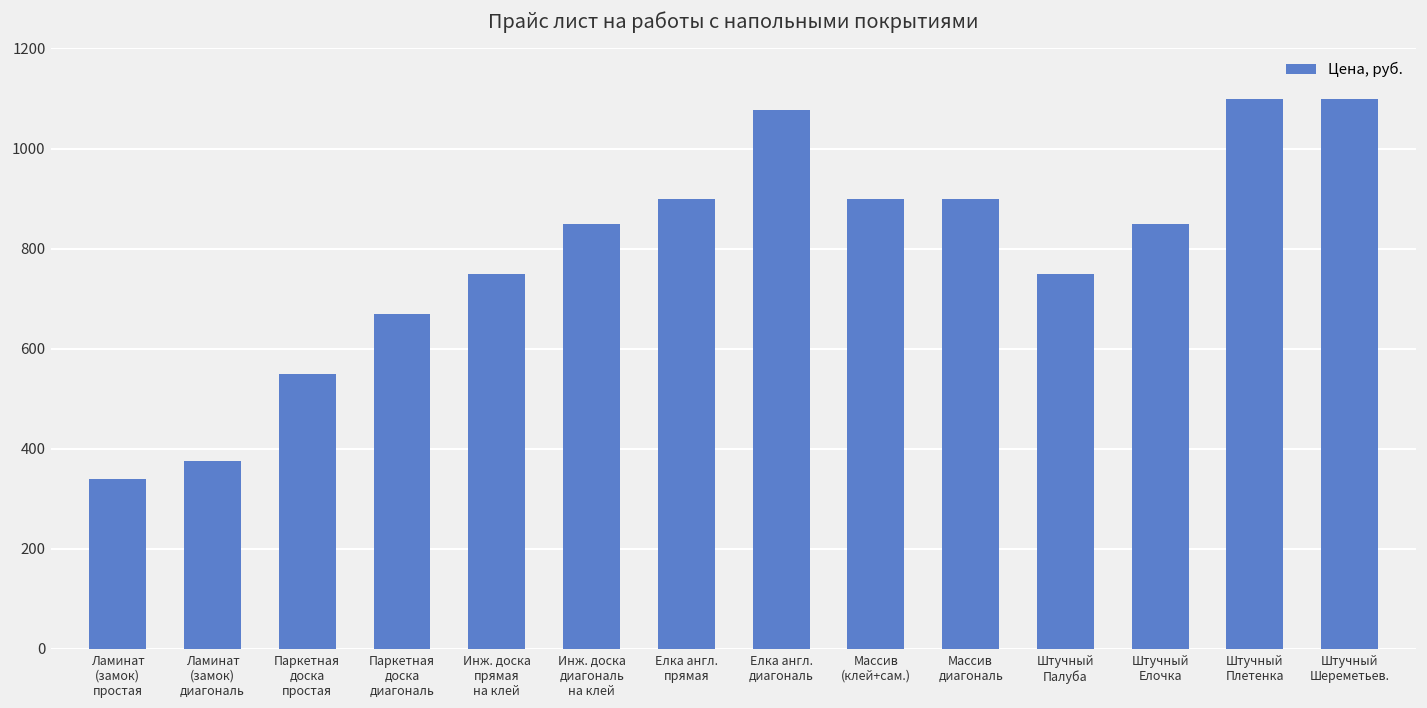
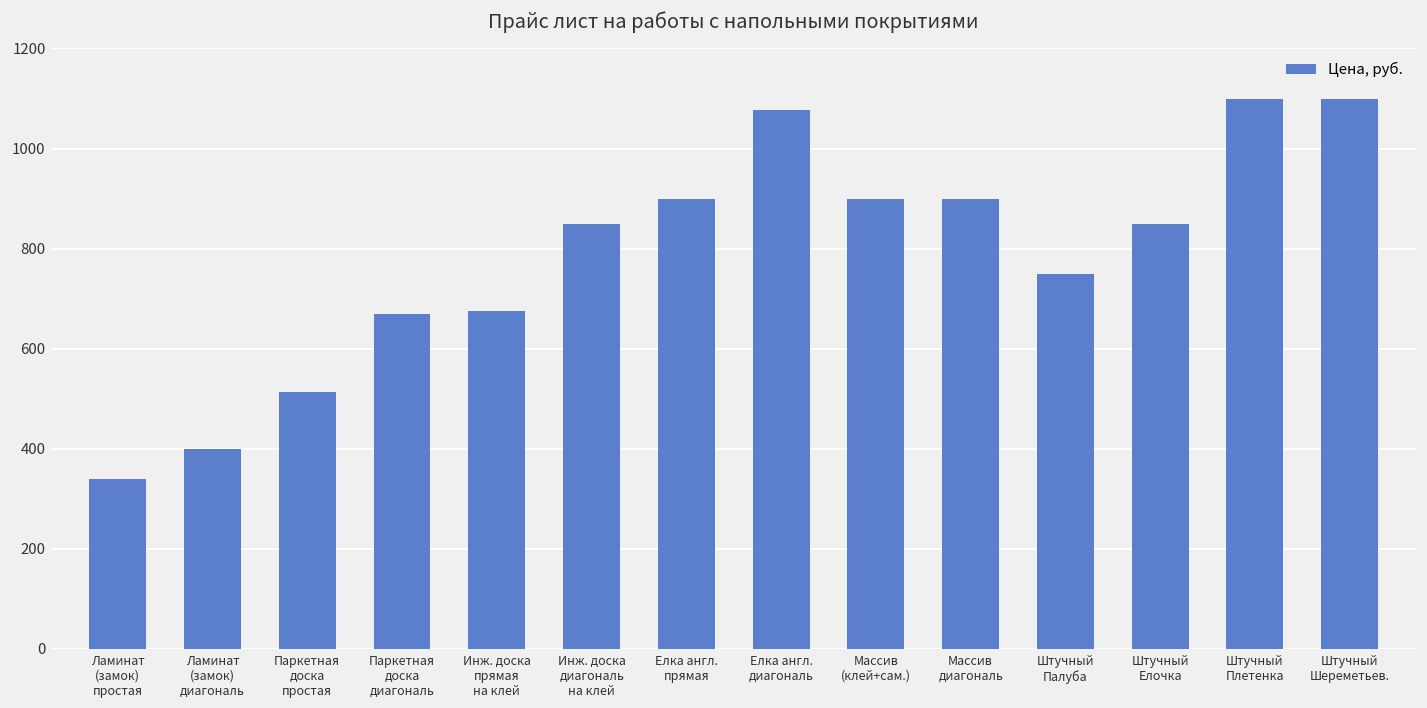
  {
    "Ламинат (замок) простая": 340,
-   "Ламинат (замок) диагональ": 380,
-   "Паркетная доска простая": 550,
+   "Ламинат (замок) диагональ": 400,
+   "Паркетная доска простая": 510,
    "Паркетная доска диагональ": 670,
-   "Инж. доска прямая на клей": 750,
+   "Инж. доска прямая на клей": 680,
    "Инж. доска диагональ на клей": 850,
    "Елка англ. прямая": 900,
    "Елка англ. диагональ": 1080,
    "Массив (клей+сам.)": 900,
    "Массив диагональ": 900,
    "Штучный Палуба": 750,
    "Штучный Елочка": 850,
    "Штучный Плетенка": 1100,
    "Штучный Шереметьев.": 1100
  }
